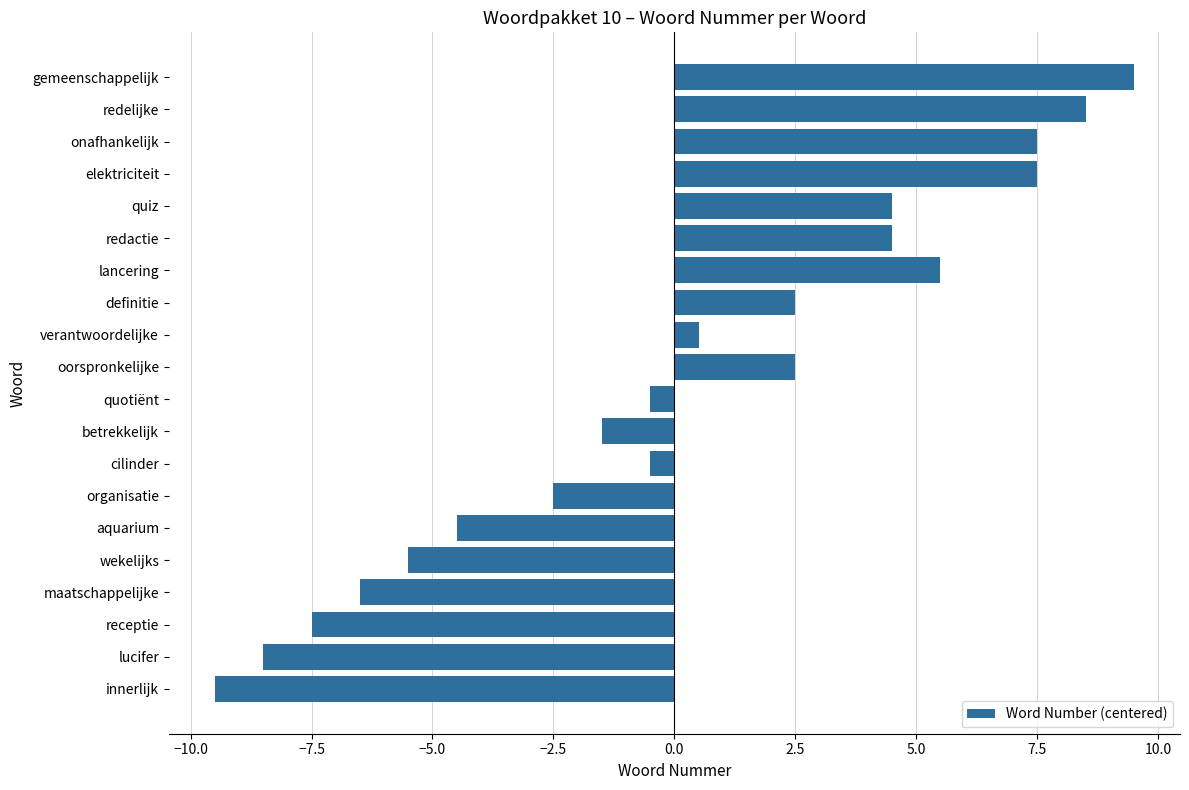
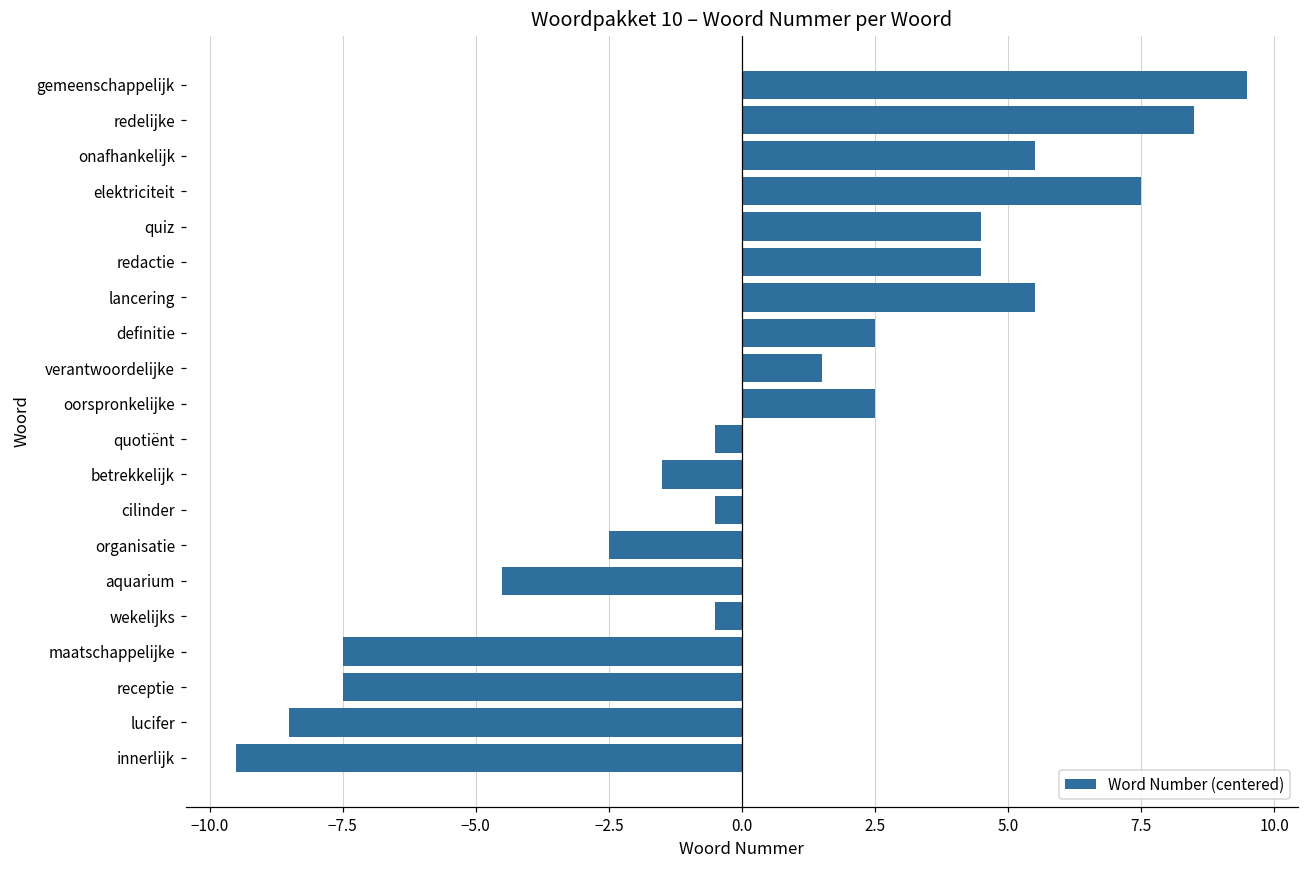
  {
    "gemeenschappelijk": 9.5,
    "redelijke": 8.5,
-   "onafhankelijk": 7.5,
+   "onafhankelijk": 5.5,
    "elektriciteit": 7.5,
    "quiz": 4.5,
    "redactie": 4.5,
    "lancering": 5.5,
    "definitie": 2.5,
-   "verantwoordelijke": 0.5,
+   "verantwoordelijke": 1.5,
    "oorspronkelijke": 2.5,
    "quotiënt": -0.5,
    "betrekkelijk": -1.5,
    "cilinder": -0.5,
    "organisatie": -2.5,
    "aquarium": -4.5,
-   "wekelijks": -5.5,
-   "maatschappelijke": -6.5,
+   "wekelijks": -0.5,
+   "maatschappelijke": -7.5,
    "receptie": -7.5,
    "lucifer": -8.5,
    "innerlijk": -9.5
  }
